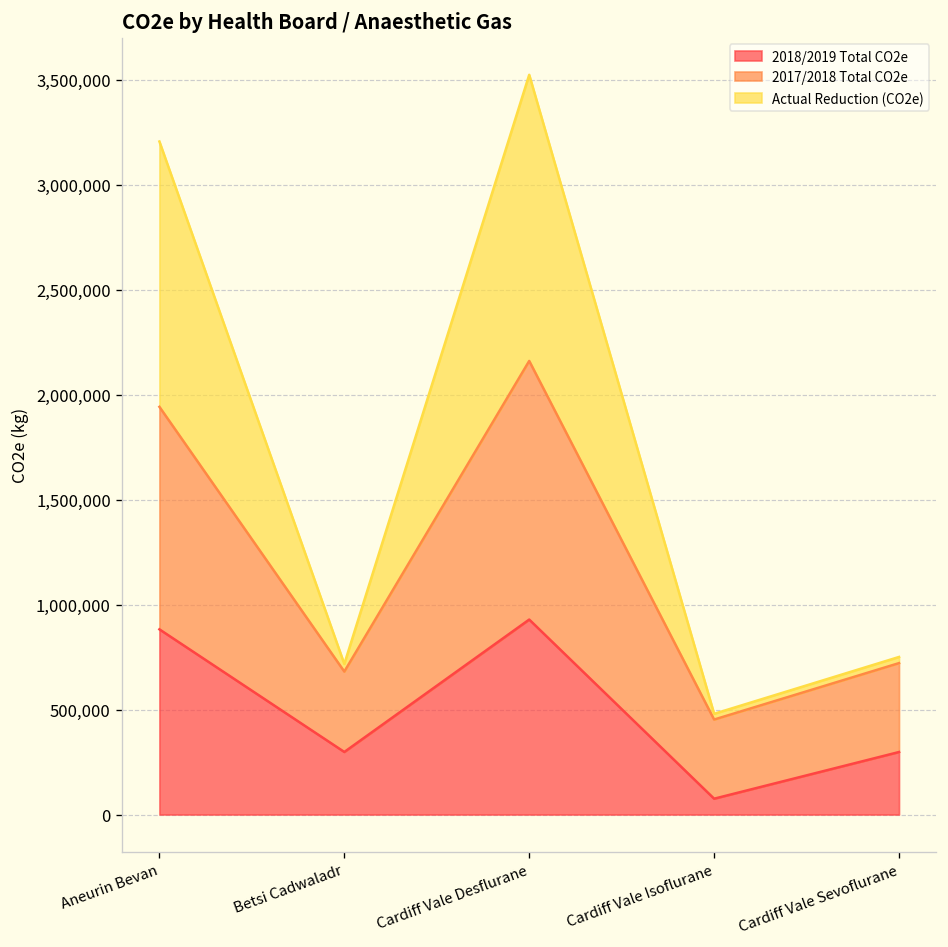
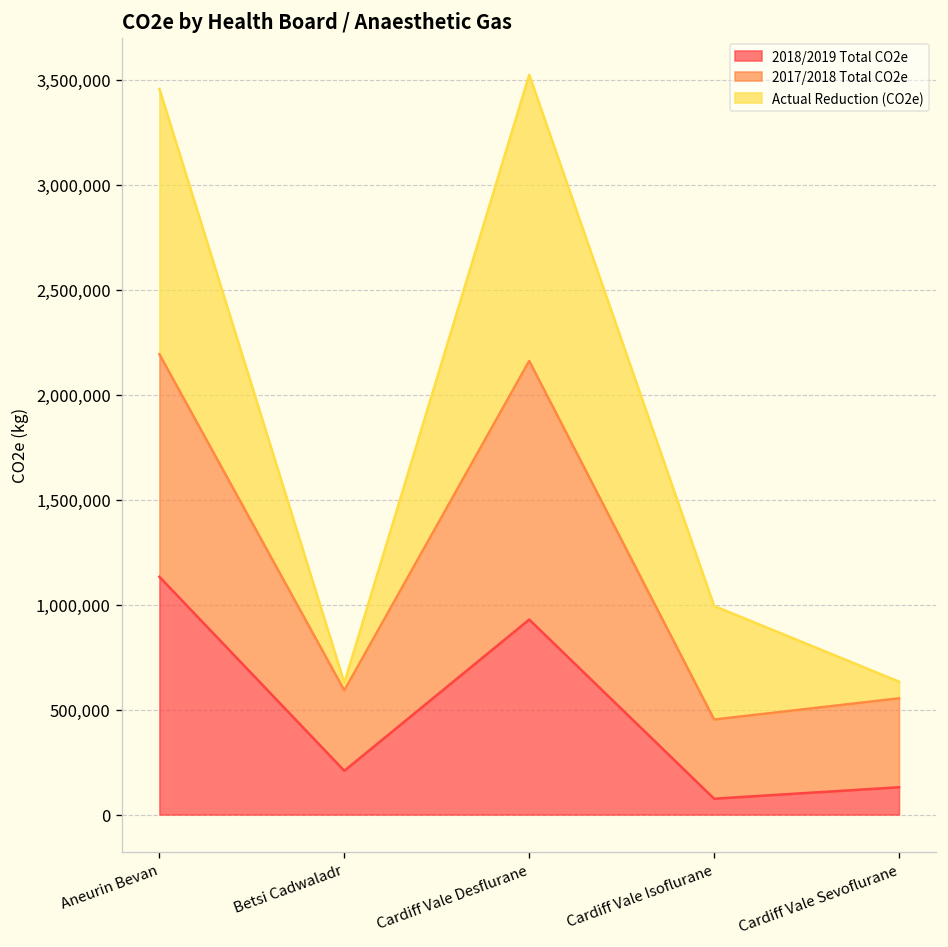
  {
    "2018/2019 Total CO2e": {
-     "Aneurin Bevan": "880,000",
-     "Betsi Cadwaladr": "300,000",
+     "Aneurin Bevan": "1,130,000",
+     "Betsi Cadwaladr": "210,000",
      "Cardiff Vale Desflurane": "930,000",
      "Cardiff Vale Isoflurane": "80,000",
-     "Cardiff Vale Sevoflurane": "300,000"
+     "Cardiff Vale Sevoflurane": "130,000"
    },
    "2017/2018 Total CO2e": {
      "Aneurin Bevan": "1,060,000",
      "Betsi Cadwaladr": "380,000",
      "Cardiff Vale Desflurane": "1,230,000",
      "Cardiff Vale Isoflurane": "380,000",
      "Cardiff Vale Sevoflurane": "420,000"
    },
    "Actual Reduction (CO2e)": {
      "Aneurin Bevan": "1,260,000",
      "Betsi Cadwaladr": "40,000",
      "Cardiff Vale Desflurane": "1,360,000",
-     "Cardiff Vale Isoflurane": "30,000",
-     "Cardiff Vale Sevoflurane": "30,000"
+     "Cardiff Vale Isoflurane": "540,000",
+     "Cardiff Vale Sevoflurane": "80,000"
    }
  }
